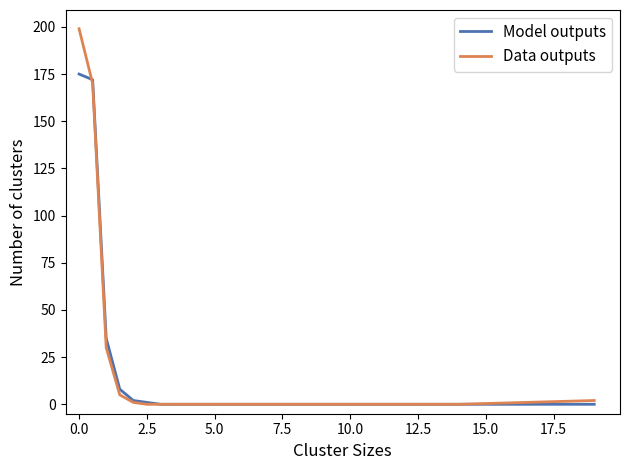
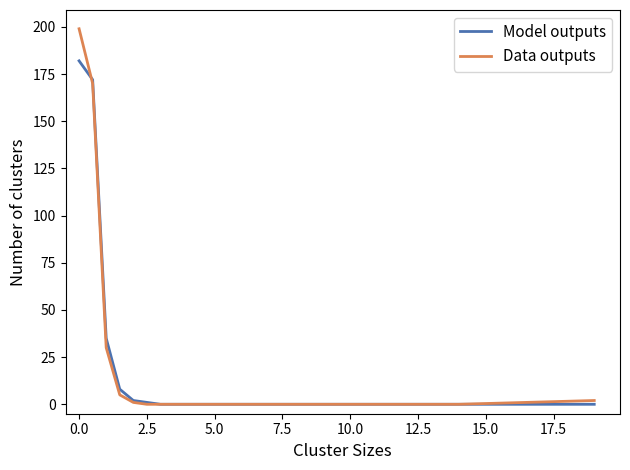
  {
    "Model outputs": {
-     "0.0": 175
+     "0.0": 182
    },
    "Data outputs": {
      "0.0": 199
    }
  }
